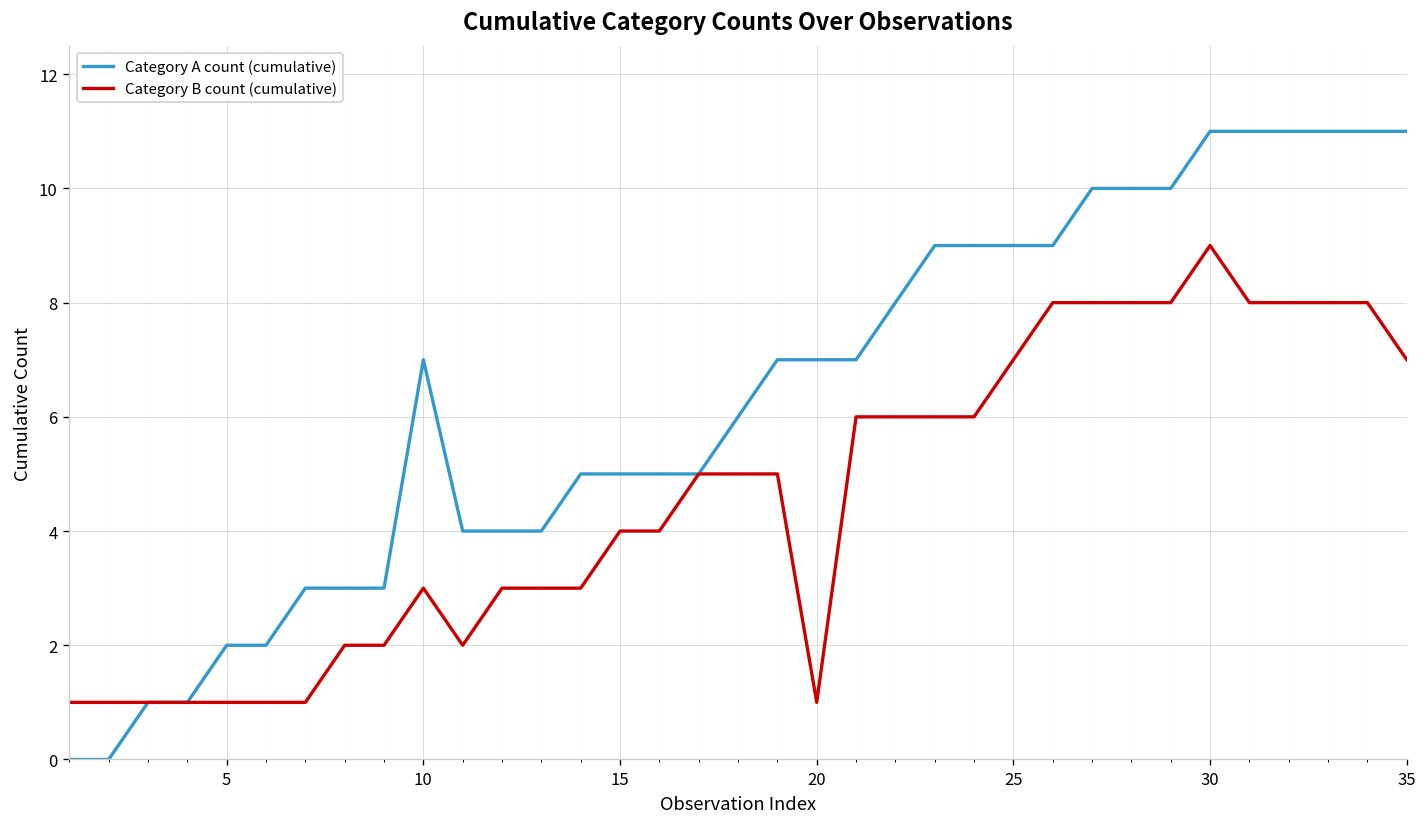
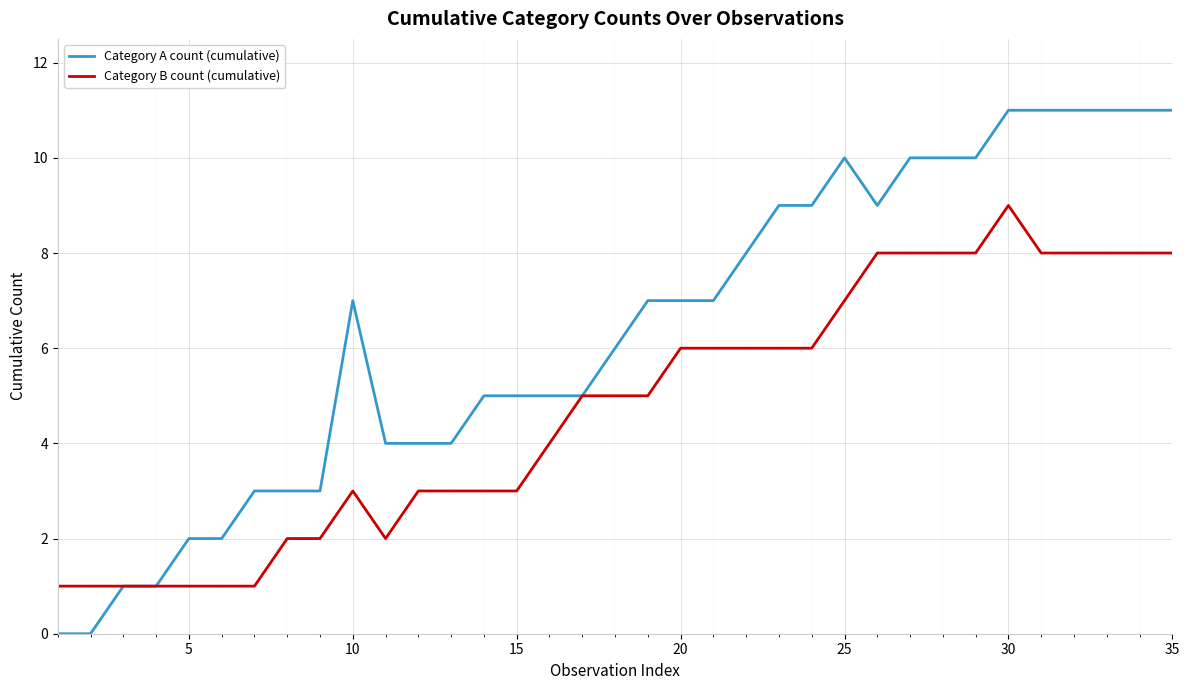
  {
    "Category A count (cumulative)": {
      "5": 2,
      "10": 7,
      "15": 5,
      "20": 7,
-     "25": 9,
+     "25": 10,
      "30": 11,
      "35": 11
    },
    "Category B count (cumulative)": {
      "5": 1,
      "10": 3,
-     "15": 4,
-     "20": 1,
+     "15": 3,
+     "20": 6,
      "25": 7,
      "30": 9,
-     "35": 7
+     "35": 8
    }
  }
